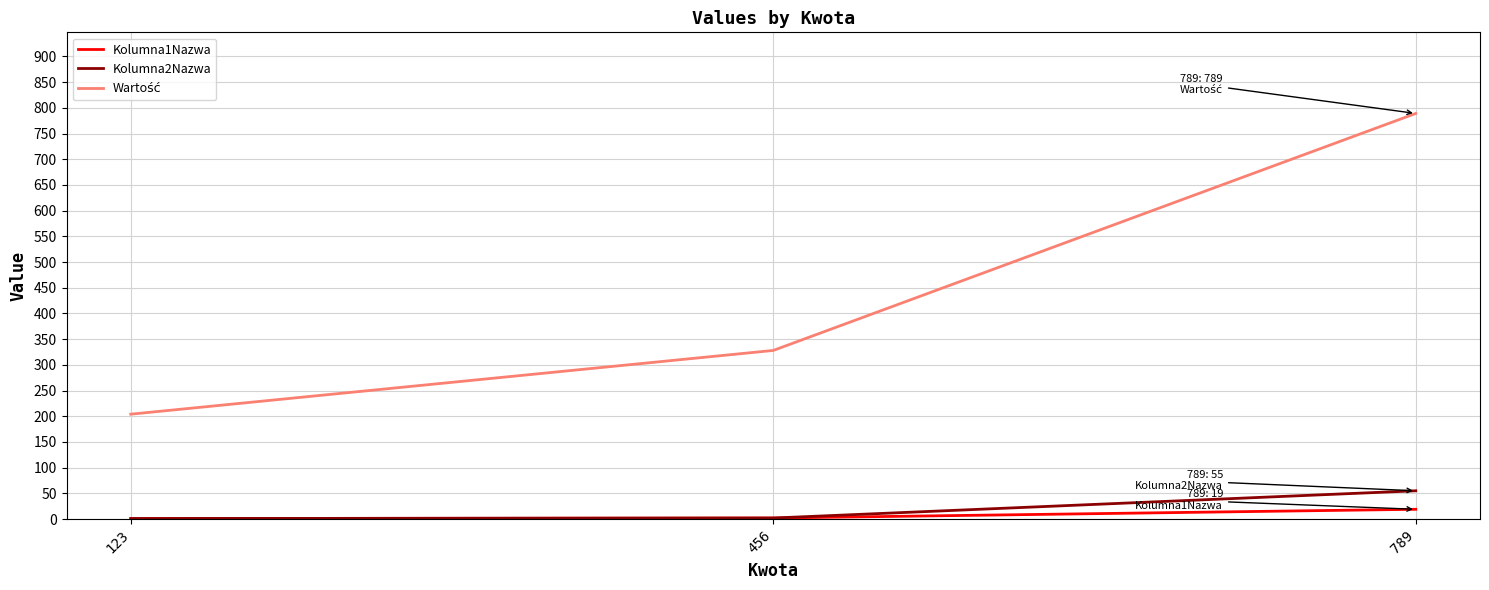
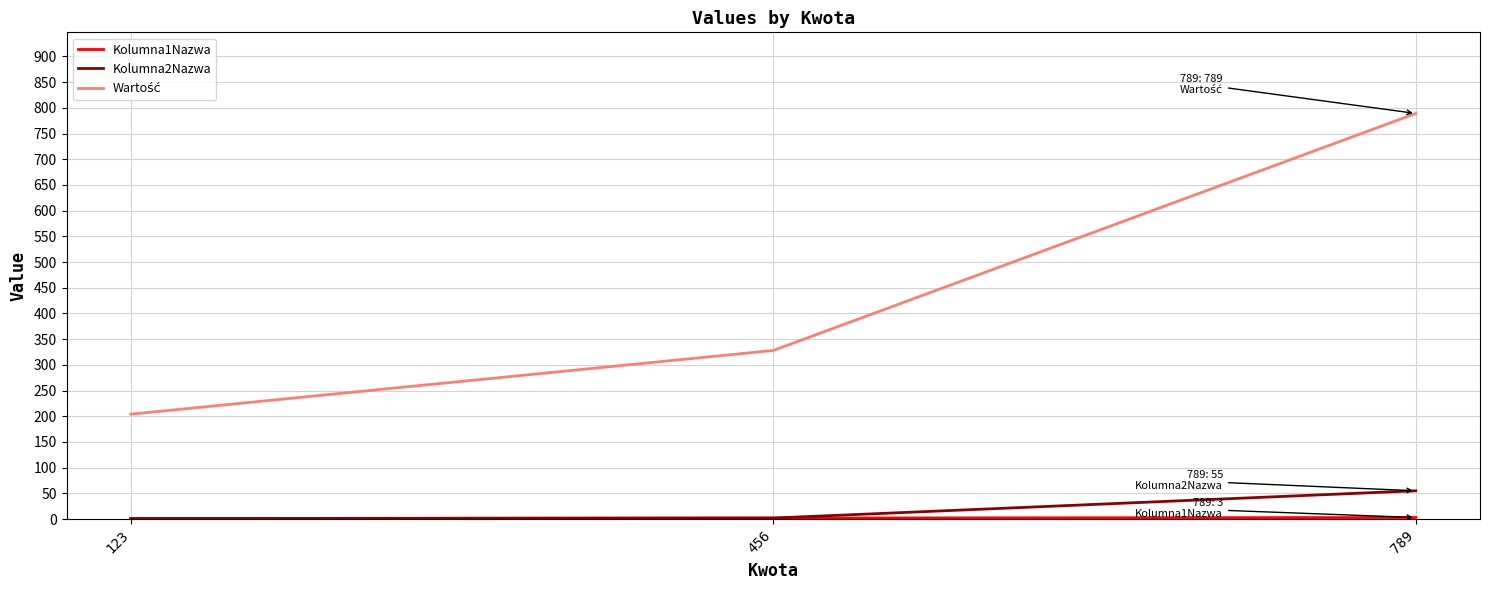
  {
    "Kolumna1Nazwa": {
-     "789": "19"
+     "789": "3"
    },
    "Kolumna2Nazwa": {
      "789": "55"
    },
    "Wartość": {
      "789": "789:"
    }
  }
